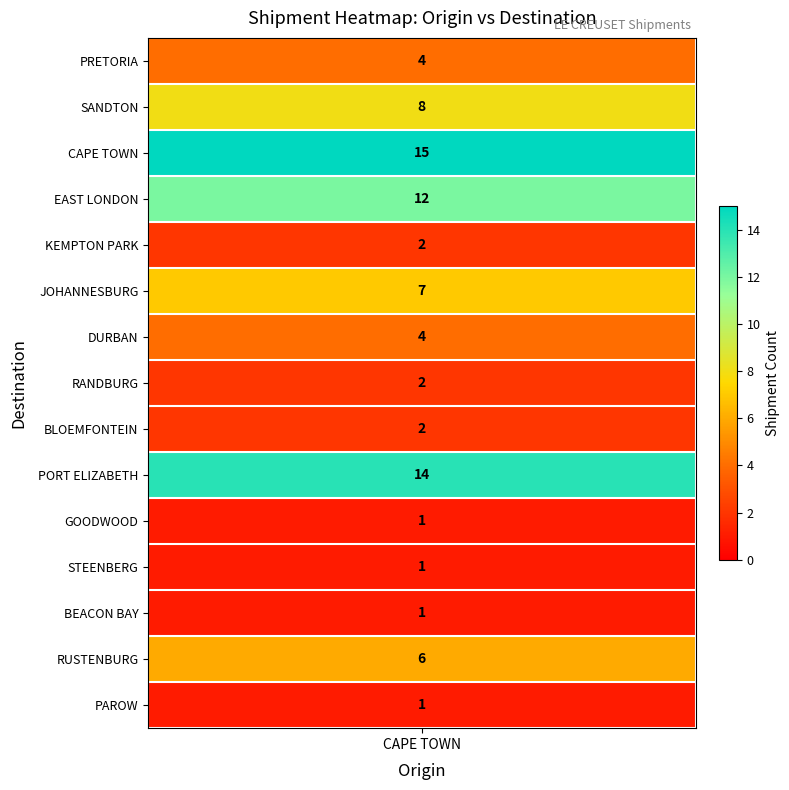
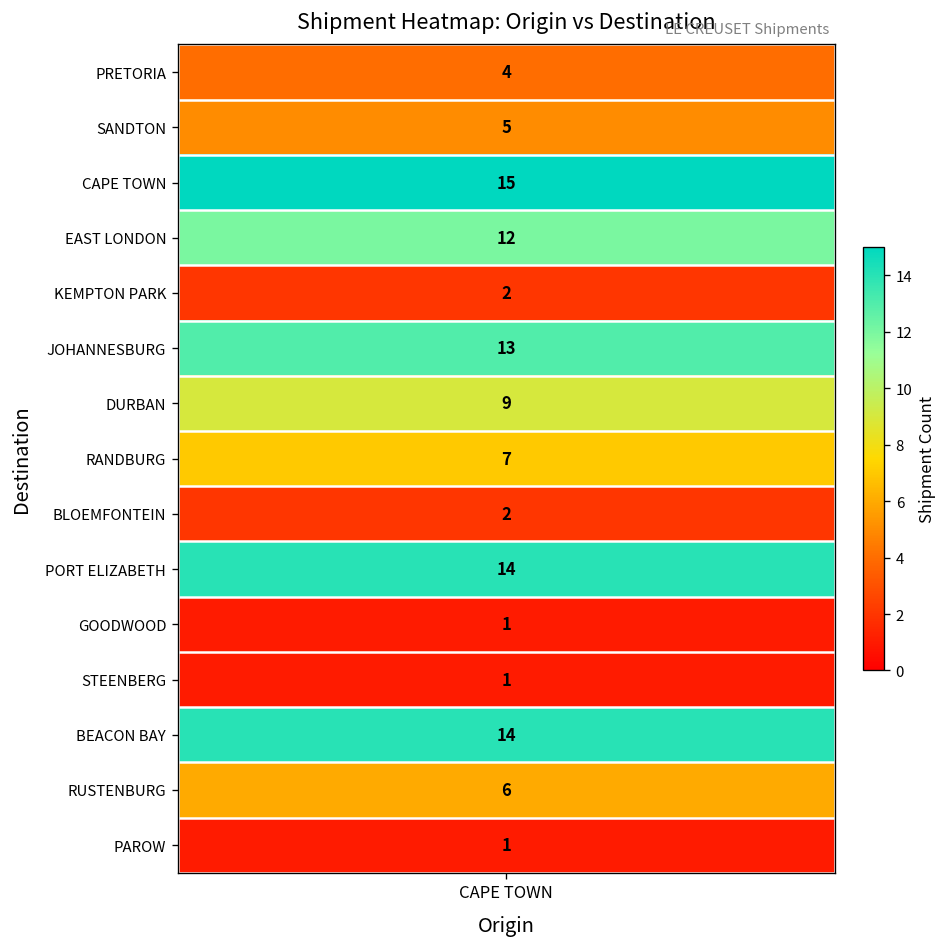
  {
    "PRETORIA": {
      "CAPE TOWN": 4
    },
    "SANDTON": {
-     "CAPE TOWN": 8
+     "CAPE TOWN": 5
    },
    "CAPE TOWN": {
      "CAPE TOWN": 15
    },
    "EAST LONDON": {
      "CAPE TOWN": 12
    },
    "KEMPTON PARK": {
      "CAPE TOWN": 2
    },
    "JOHANNESBURG": {
-     "CAPE TOWN": 7
+     "CAPE TOWN": 13
    },
    "DURBAN": {
-     "CAPE TOWN": 4
+     "CAPE TOWN": 9
    },
    "RANDBURG": {
-     "CAPE TOWN": 2
+     "CAPE TOWN": 7
    },
    "BLOEMFONTEIN": {
      "CAPE TOWN": 2
    },
    "PORT ELIZABETH": {
      "CAPE TOWN": 14
    },
    "GOODWOOD": {
      "CAPE TOWN": 1
    },
    "STEENBERG": {
      "CAPE TOWN": 1
    },
    "BEACON BAY": {
-     "CAPE TOWN": 1
+     "CAPE TOWN": 14
    },
    "RUSTENBURG": {
      "CAPE TOWN": 6
    },
    "PAROW": {
      "CAPE TOWN": 1
    }
  }
